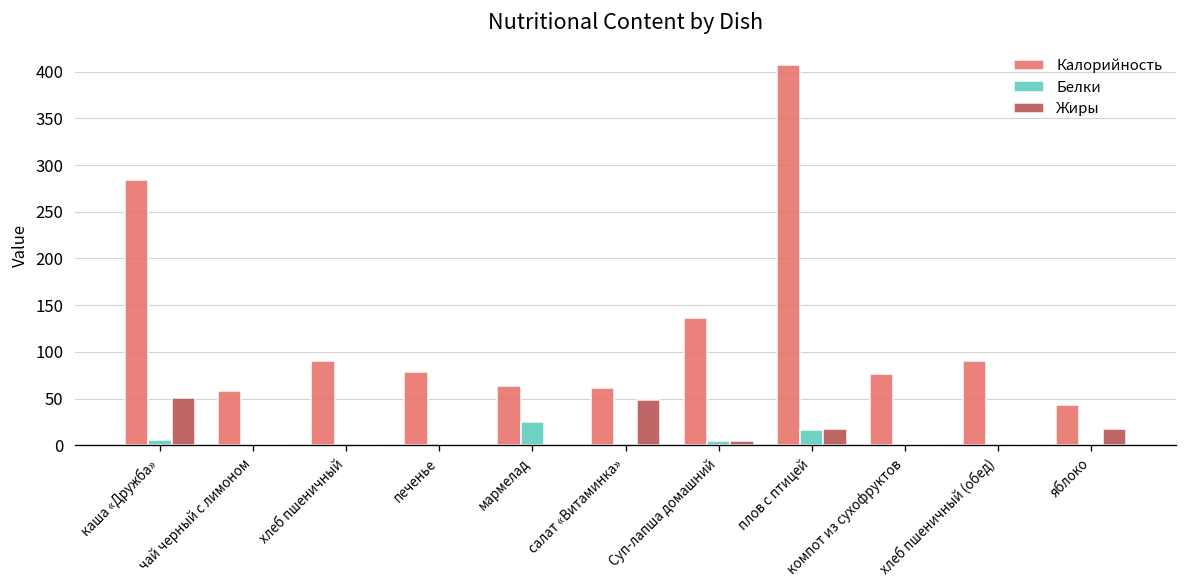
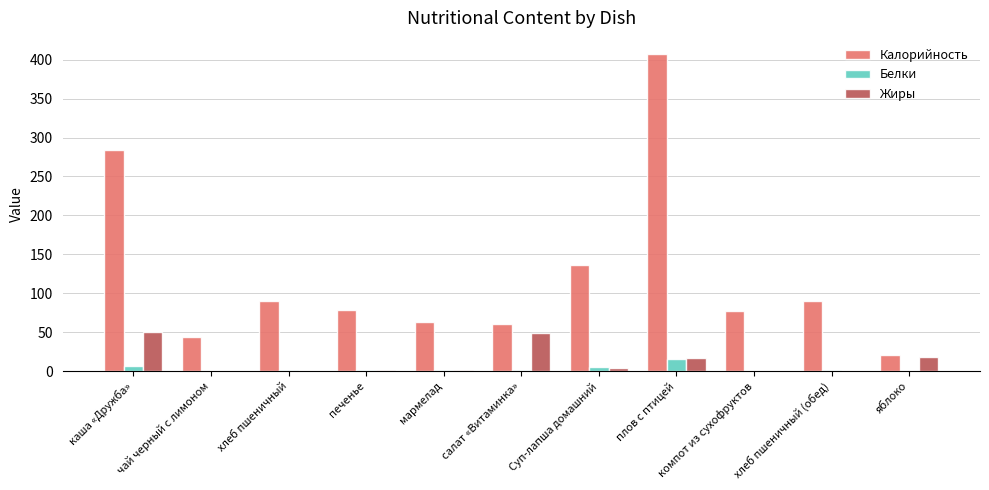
  {
    "Калорийность": {
      "каша «Дружба»": 280,
-     "чай черный с лимоном": 60,
+     "чай черный с лимоном": 40,
      "хлеб пшеничный": 90,
      "печенье": 80,
      "мармелад": 60,
      "салат «Витаминка»": 60,
      "Суп-лапша домашний": 140,
      "плов с птицей": 410,
      "компот из сухофруктов": 80,
      "хлеб пшеничный (обед)": 90,
-     "яблоко": 40
+     "яблоко": 20
    },
    "Белки": {
      "каша «Дружба»": 10,
-     "мармелад": 30,
+     "мармелад": 0,
      "Суп-лапша домашний": 10,
      "плов с птицей": 20
    },
    "Жиры": {
      "каша «Дружба»": 50,
      "салат «Витаминка»": 50,
      "Суп-лапша домашний": 0,
      "плов с птицей": 20,
      "компот из сухофруктов": 0,
      "яблоко": 20
    }
  }
